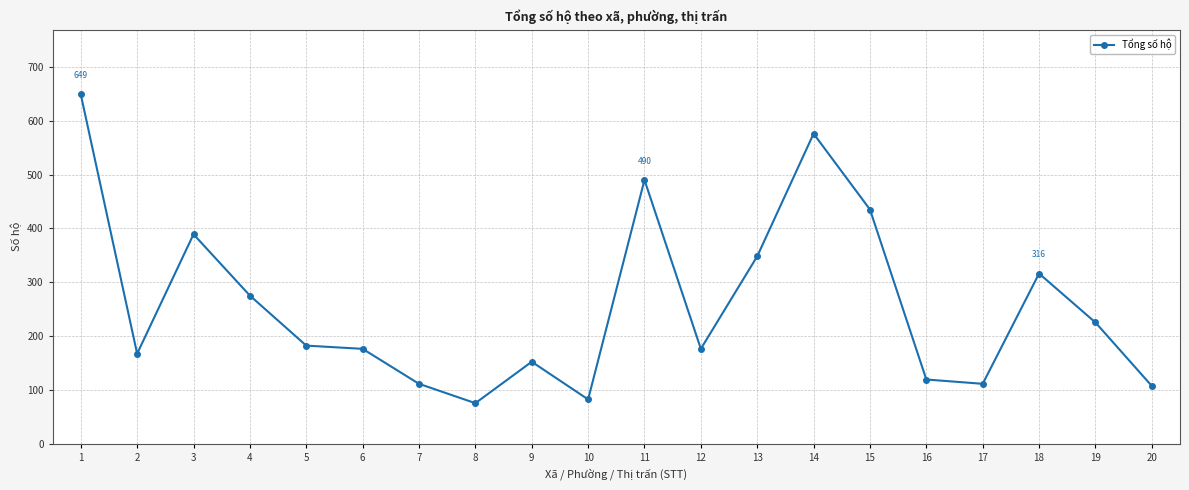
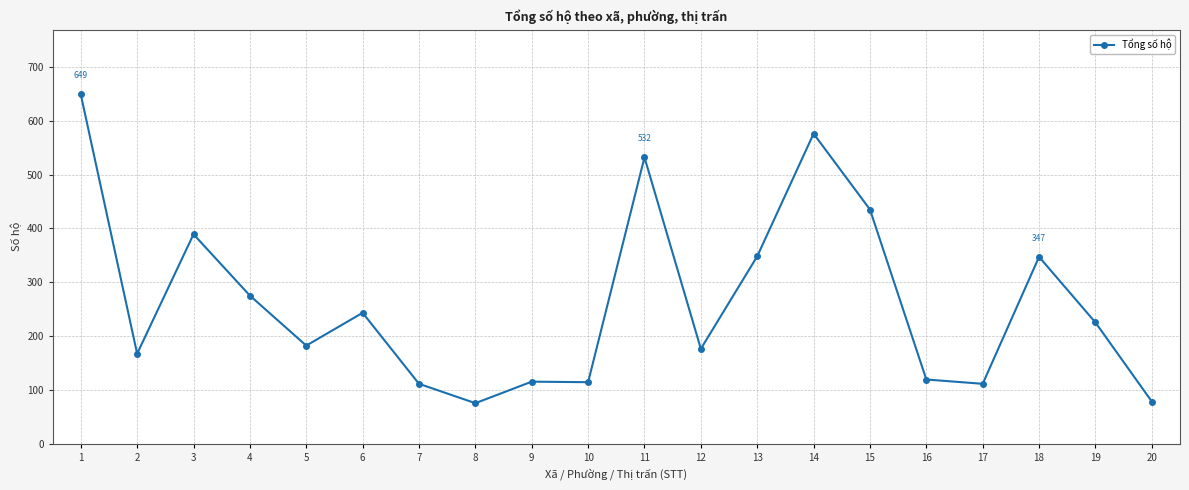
  {
    "1": 649,
-   "6": 180,
-   "9": 150,
-   "10": 80,
-   "11": 490,
-   "18": 316,
-   "20": 110
+   "6": 240,
+   "9": 120,
+   "10": 110,
+   "11": 532,
+   "18": 347,
+   "20": 80
  }
